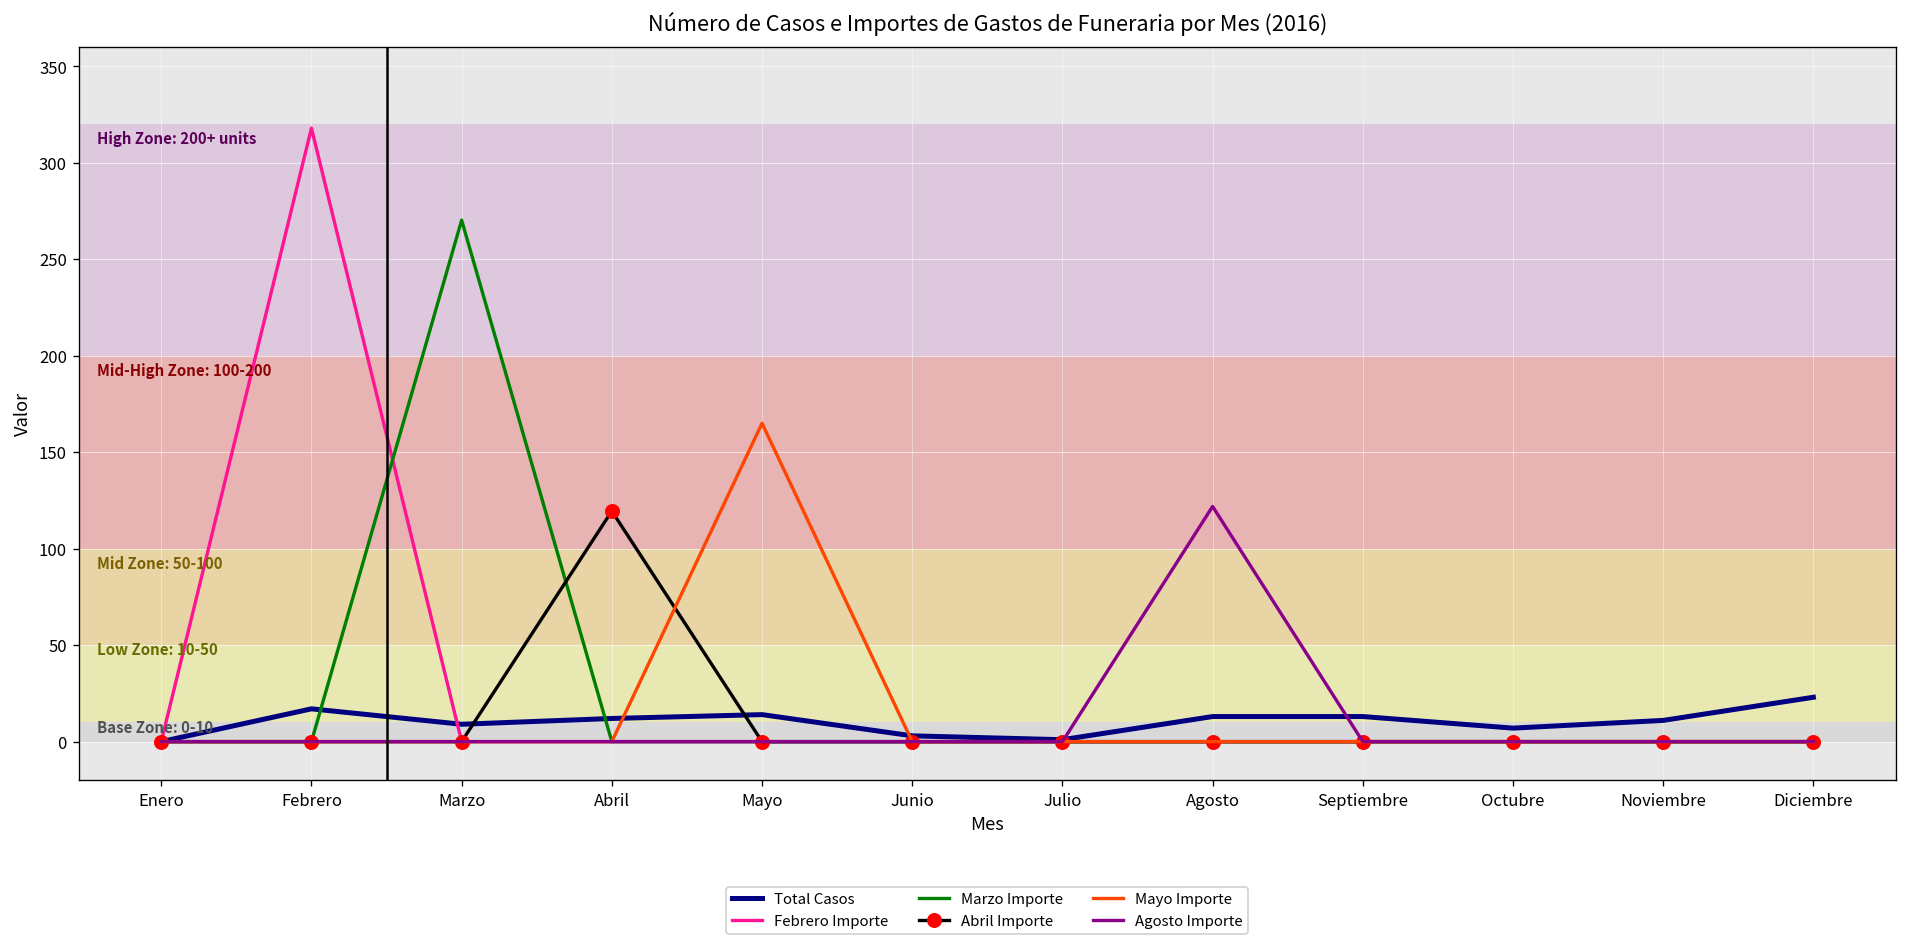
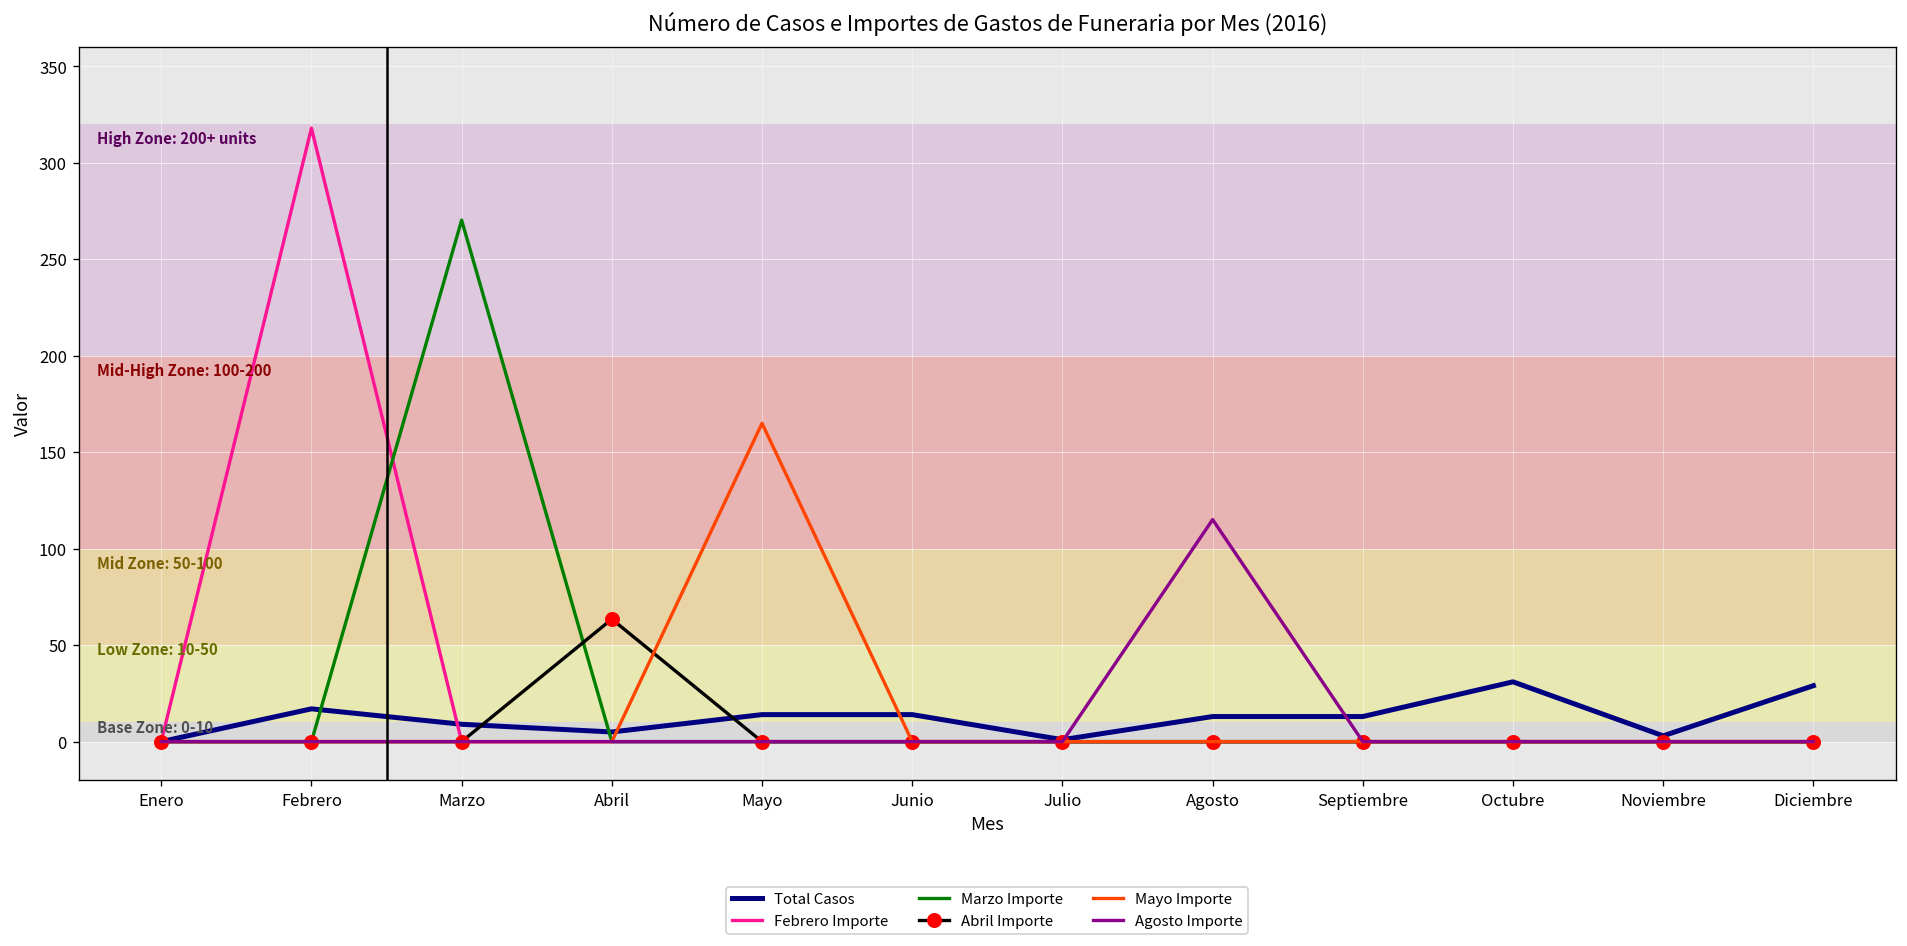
  {
    "Total Casos": {
      "Febrero": 17,
      "Marzo": 9,
-     "Abril": 12,
+     "Abril": 5,
      "Mayo": 14,
-     "Junio": 3,
+     "Junio": 14,
      "Agosto": 13,
      "Septiembre": 13,
-     "Octubre": 7,
-     "Noviembre": 11,
-     "Diciembre": 23
+     "Octubre": 31,
+     "Noviembre": 3,
+     "Diciembre": 29
    },
    "Febrero Importe": {
      "Febrero": 318
    },
    "Marzo Importe": {
      "Marzo": 270
    },
    "Abril Importe": {
-     "Abril": 120
+     "Abril": 64
    },
    "Mayo Importe": {
      "Mayo": 165
    },
    "Agosto Importe": {
-     "Agosto": 122
+     "Agosto": 115
    }
  }
